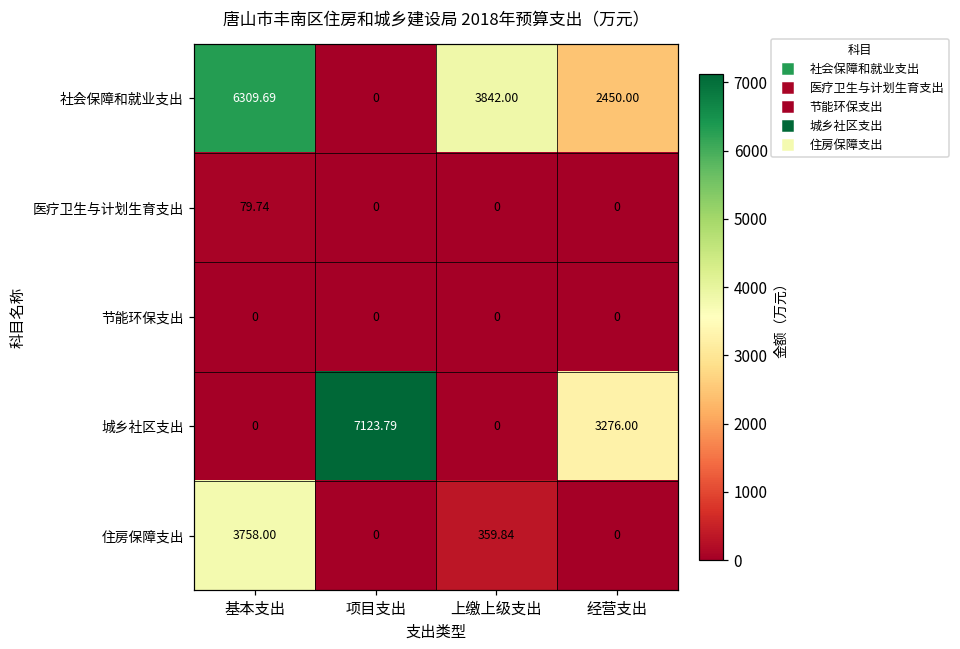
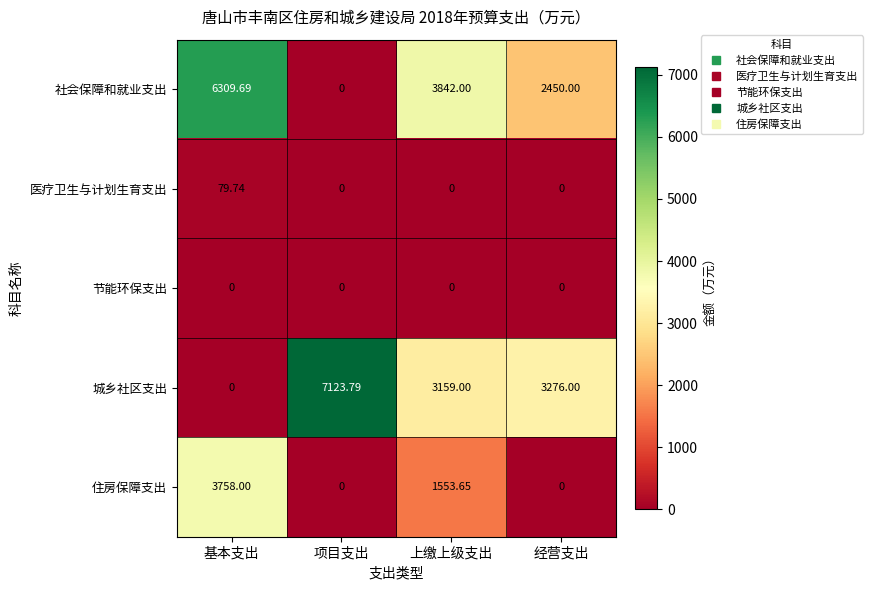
  {
    "社会保障和就业支出": {
      "基本支出": 6309.69,
      "项目支出": 0,
      "上缴上级支出": 3842.00,
      "经营支出": 2450.00
    },
    "医疗卫生与计划生育支出": {
      "基本支出": 79.74,
      "项目支出": 0,
      "上缴上级支出": 0,
      "经营支出": 0
    },
    "节能环保支出": {
      "基本支出": 0,
      "项目支出": 0,
      "上缴上级支出": 0,
      "经营支出": 0
    },
    "城乡社区支出": {
      "基本支出": 0,
      "项目支出": 7123.79,
-     "上缴上级支出": 0,
+     "上缴上级支出": 3159.00,
      "经营支出": 3276.00
    },
    "住房保障支出": {
      "基本支出": 3758.00,
      "项目支出": 0,
-     "上缴上级支出": 359.84,
+     "上缴上级支出": 1553.65,
      "经营支出": 0
    }
  }
